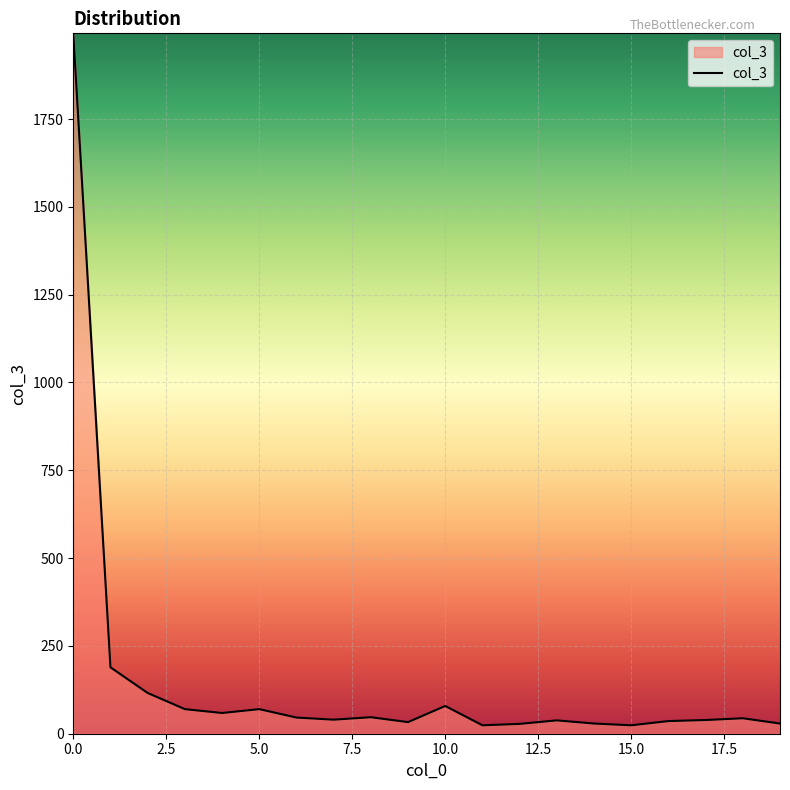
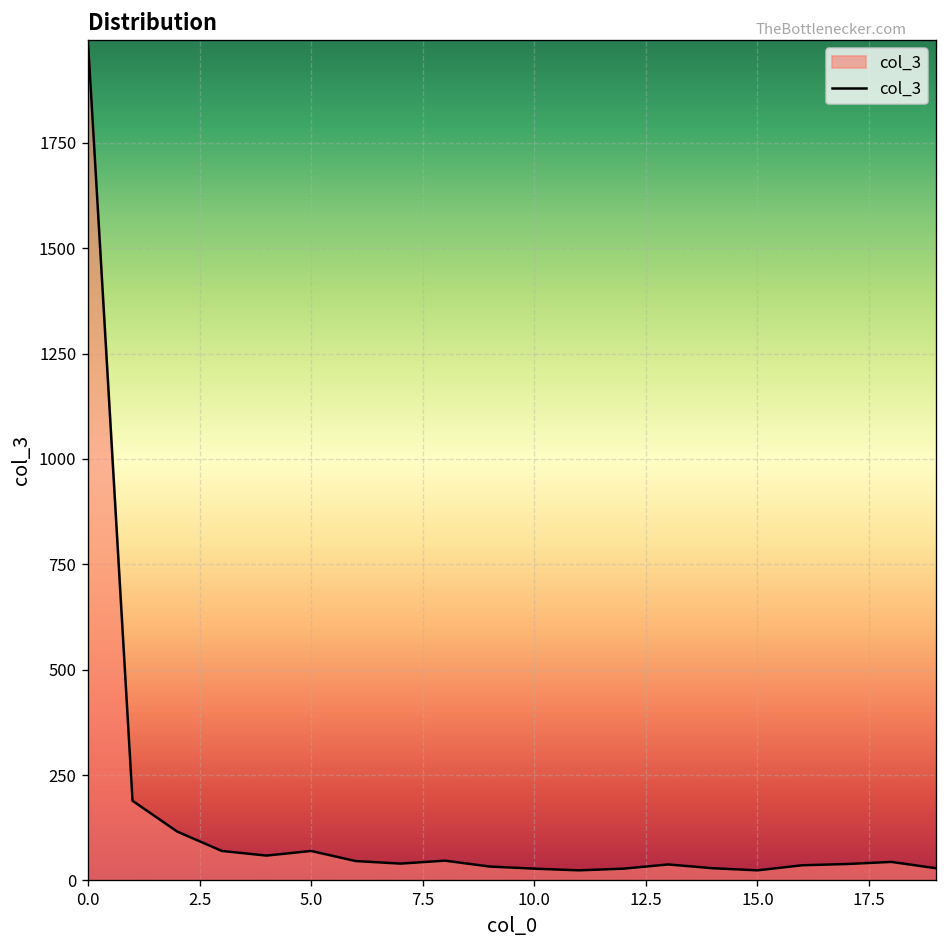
  {
    "0.0": 1990,
    "5.0": 70,
-   "10.0": 80,
+   "10.0": 30,
    "15.0": 20
  }
